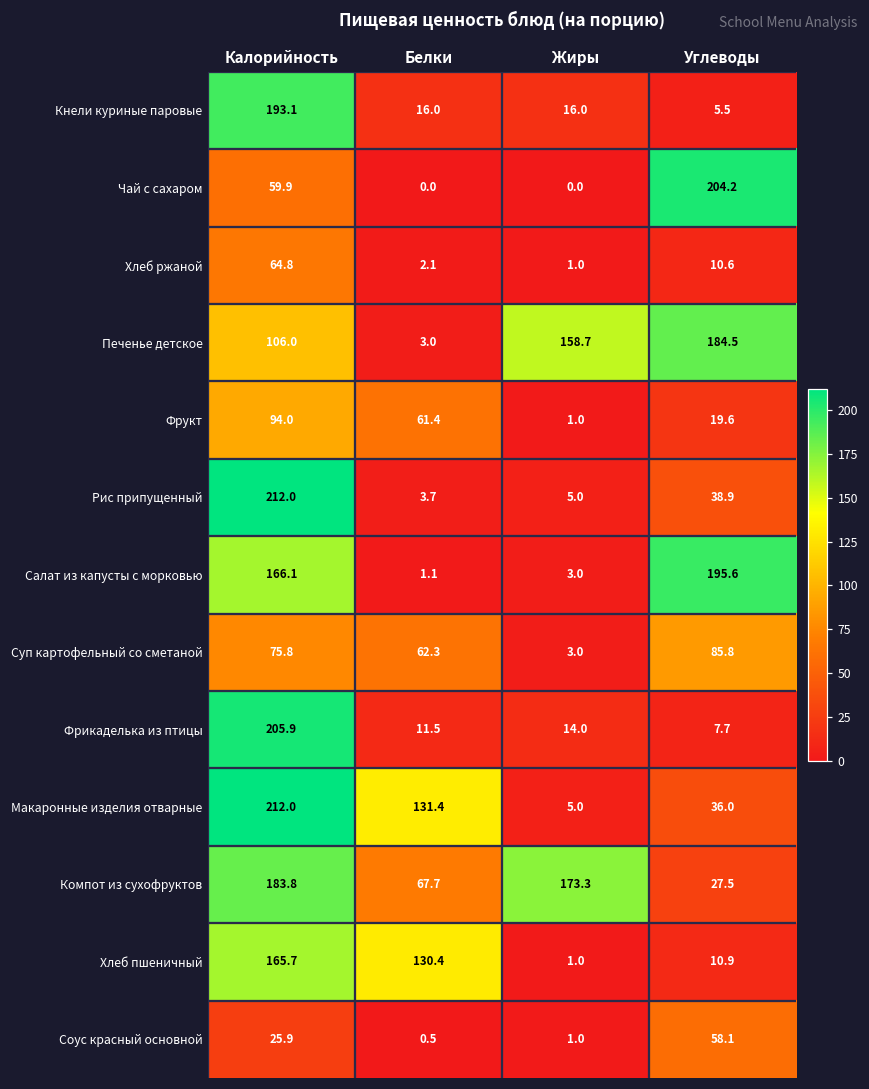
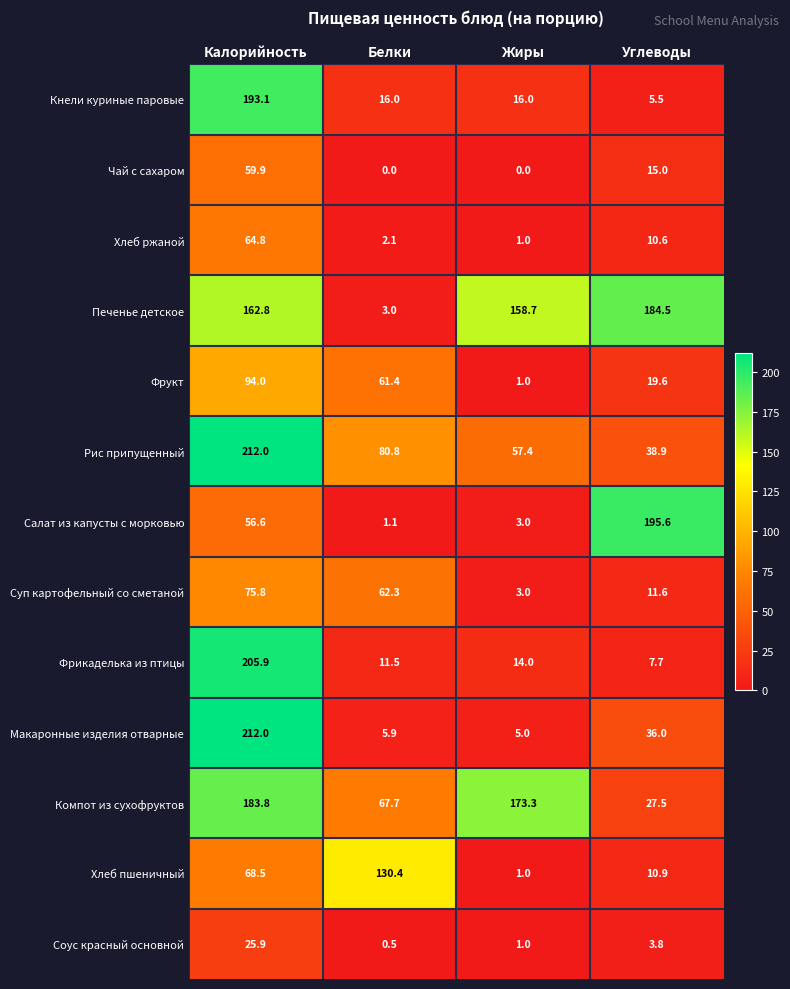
  {
    "Кнели куриные паровые": {
      "Калорийность": 193.1,
      "Белки": 16.0,
      "Жиры": 16.0,
      "Углеводы": 5.5
    },
    "Чай с сахаром": {
      "Калорийность": 59.9,
      "Белки": 0.0,
      "Жиры": 0.0,
-     "Углеводы": 204.2
+     "Углеводы": 15.0
    },
    "Хлеб ржаной": {
      "Калорийность": 64.8,
      "Белки": 2.1,
      "Жиры": 1.0,
      "Углеводы": 10.6
    },
    "Печенье детское": {
-     "Калорийность": 106.0,
+     "Калорийность": 162.8,
      "Белки": 3.0,
      "Жиры": 158.7,
      "Углеводы": 184.5
    },
    "Фрукт": {
      "Калорийность": 94.0,
      "Белки": 61.4,
      "Жиры": 1.0,
      "Углеводы": 19.6
    },
    "Рис припущенный": {
      "Калорийность": 212.0,
-     "Белки": 3.7,
-     "Жиры": 5.0,
+     "Белки": 80.8,
+     "Жиры": 57.4,
      "Углеводы": 38.9
    },
    "Салат из капусты с морковью": {
-     "Калорийность": 166.1,
+     "Калорийность": 56.6,
      "Белки": 1.1,
      "Жиры": 3.0,
      "Углеводы": 195.6
    },
    "Суп картофельный со сметаной": {
      "Калорийность": 75.8,
      "Белки": 62.3,
      "Жиры": 3.0,
-     "Углеводы": 85.8
+     "Углеводы": 11.6
    },
    "Фрикаделька из птицы": {
      "Калорийность": 205.9,
      "Белки": 11.5,
      "Жиры": 14.0,
      "Углеводы": 7.7
    },
    "Макаронные изделия отварные": {
      "Калорийность": 212.0,
-     "Белки": 131.4,
+     "Белки": 5.9,
      "Жиры": 5.0,
      "Углеводы": 36.0
    },
    "Компот из сухофруктов": {
      "Калорийность": 183.8,
      "Белки": 67.7,
      "Жиры": 173.3,
      "Углеводы": 27.5
    },
    "Хлеб пшеничный": {
-     "Калорийность": 165.7,
+     "Калорийность": 68.5,
      "Белки": 130.4,
      "Жиры": 1.0,
      "Углеводы": 10.9
    },
    "Соус красный основной": {
      "Калорийность": 25.9,
      "Белки": 0.5,
      "Жиры": 1.0,
-     "Углеводы": 58.1
+     "Углеводы": 3.8
    }
  }
